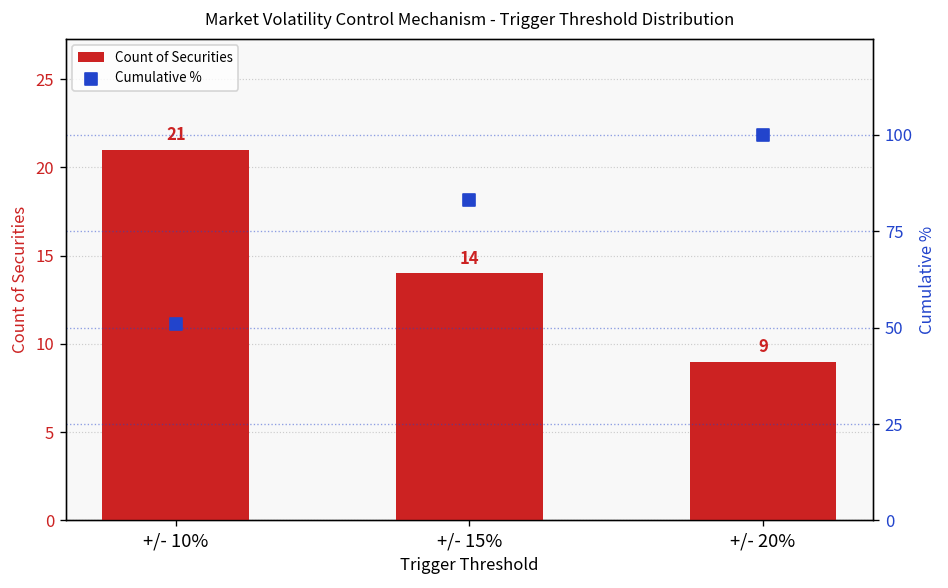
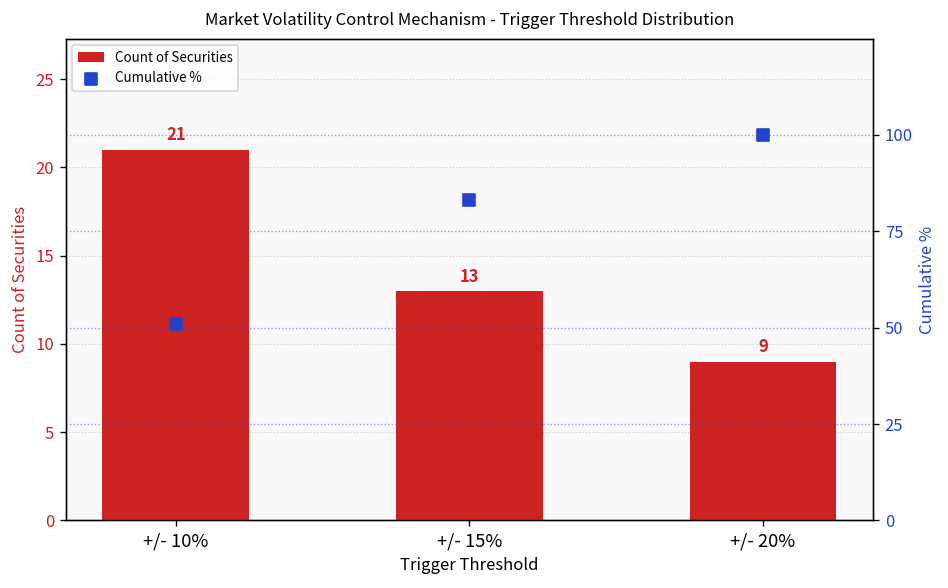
  {
    "Count of Securities": {
      "+/- 10%": 21,
-     "+/- 15%": 14,
+     "+/- 15%": 13,
      "+/- 20%": 9
    }
  }
